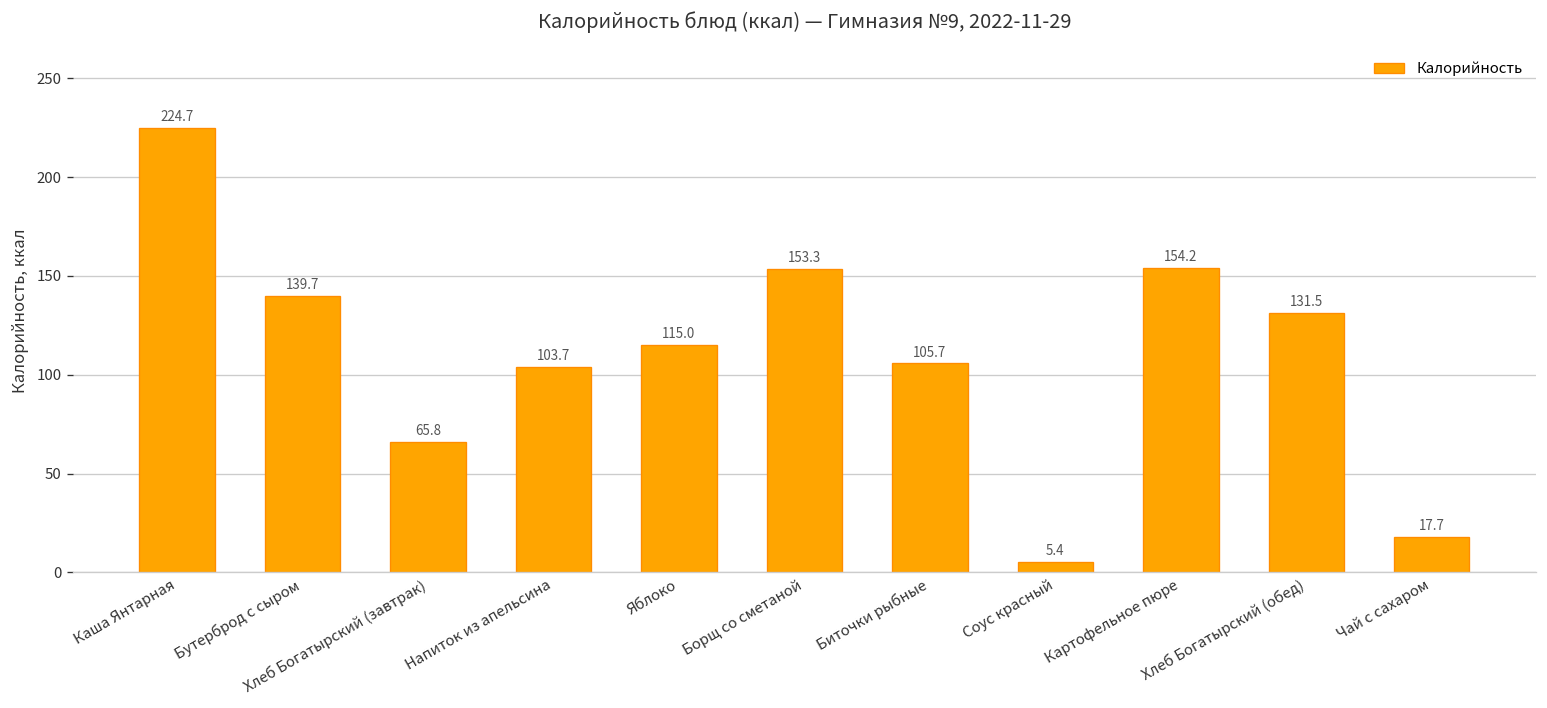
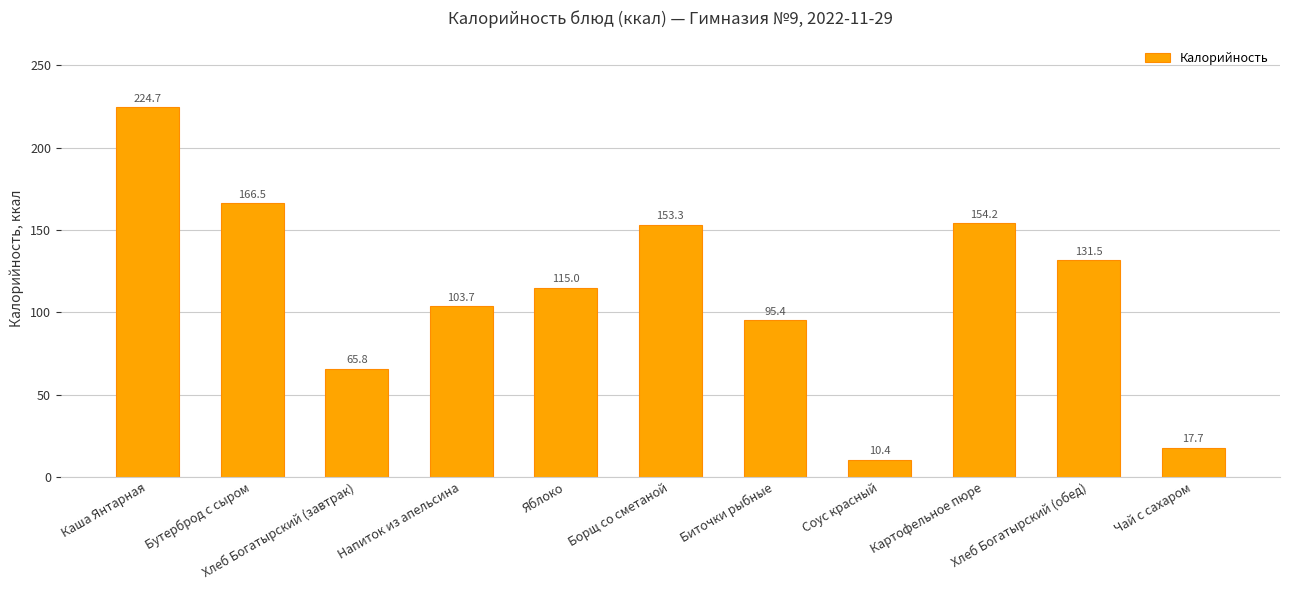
  {
    "Каша Янтарная": 224.7,
-   "Бутерброд с сыром": 139.7,
+   "Бутерброд с сыром": 166.5,
    "Хлеб Богатырский (завтрак)": 65.8,
    "Напиток из апельсина": 103.7,
    "Яблоко": 115.0,
    "Борщ со сметаной": 153.3,
-   "Биточки рыбные": 105.7,
-   "Соус красный": 5.4,
+   "Биточки рыбные": 95.4,
+   "Соус красный": 10.4,
    "Картофельное пюре": 154.2,
    "Хлеб Богатырский (обед)": 131.5,
    "Чай с сахаром": 17.7
  }
